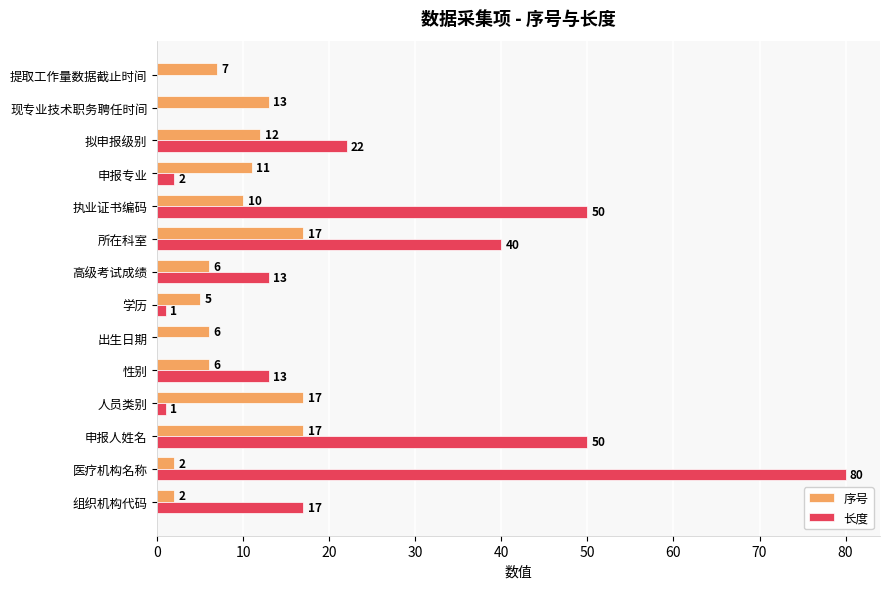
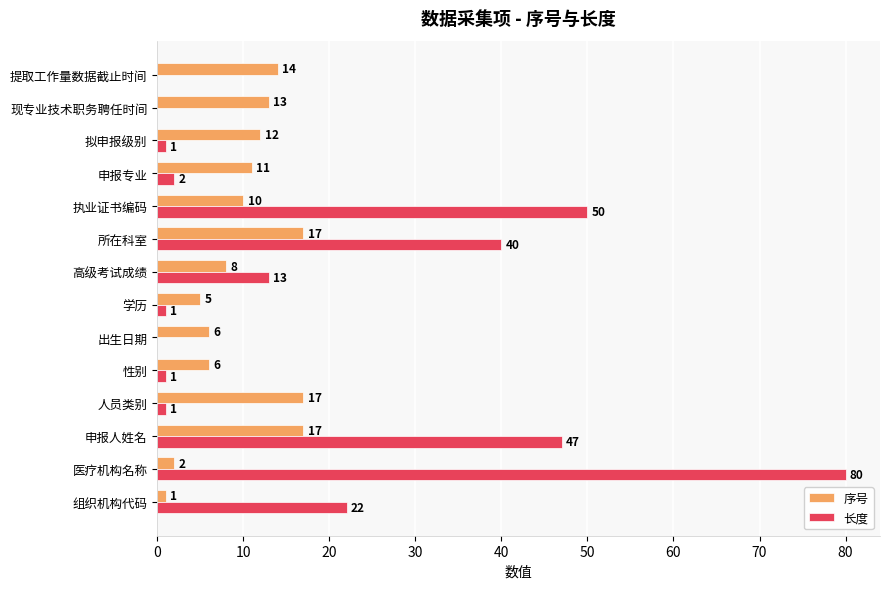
  {
    "序号": {
-     "提取工作量数据截止时间": 7,
+     "提取工作量数据截止时间": 14,
      "现专业技术职务聘任时间": 13,
      "拟申报级别": 12,
      "申报专业": 11,
      "执业证书编码": 10,
      "所在科室": 17,
-     "高级考试成绩": 6,
+     "高级考试成绩": 8,
      "学历": 5,
      "出生日期": 6,
      "性别": 6,
      "人员类别": 17,
      "申报人姓名": 17,
      "医疗机构名称": 2,
-     "组织机构代码": 2
+     "组织机构代码": 1
    },
    "长度": {
-     "拟申报级别": 22,
+     "拟申报级别": 1,
      "申报专业": 2,
      "执业证书编码": 50,
      "所在科室": 40,
      "高级考试成绩": 13,
      "学历": 1,
-     "性别": 13,
+     "性别": 1,
      "人员类别": 1,
-     "申报人姓名": 50,
+     "申报人姓名": 47,
      "医疗机构名称": 80,
-     "组织机构代码": 17
+     "组织机构代码": 22
    }
  }
